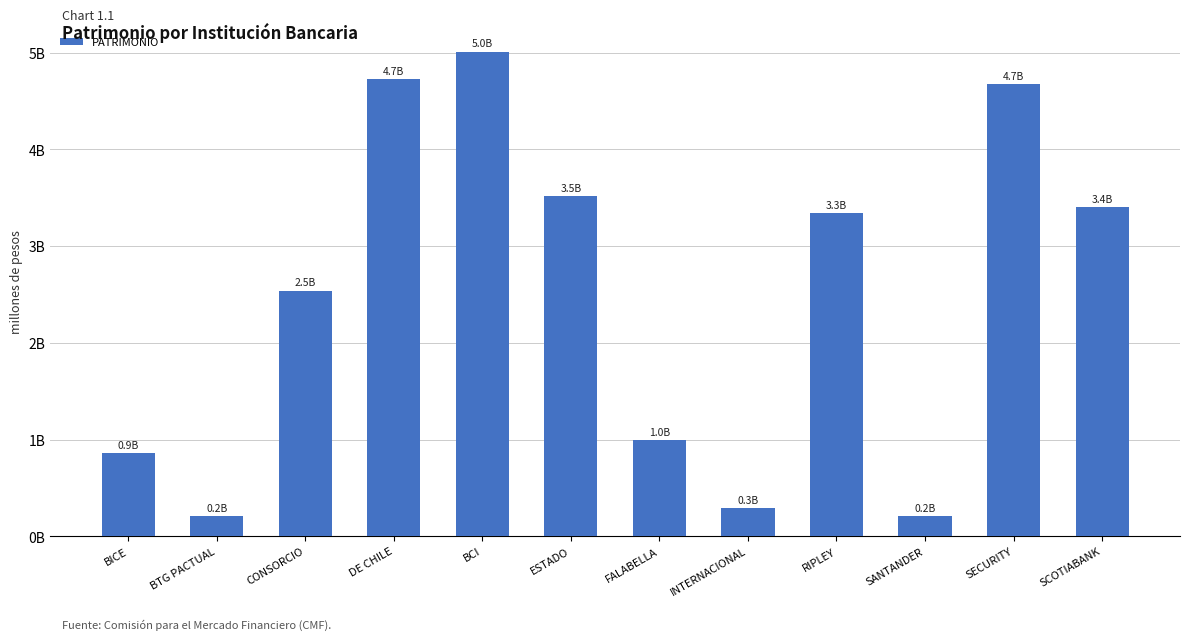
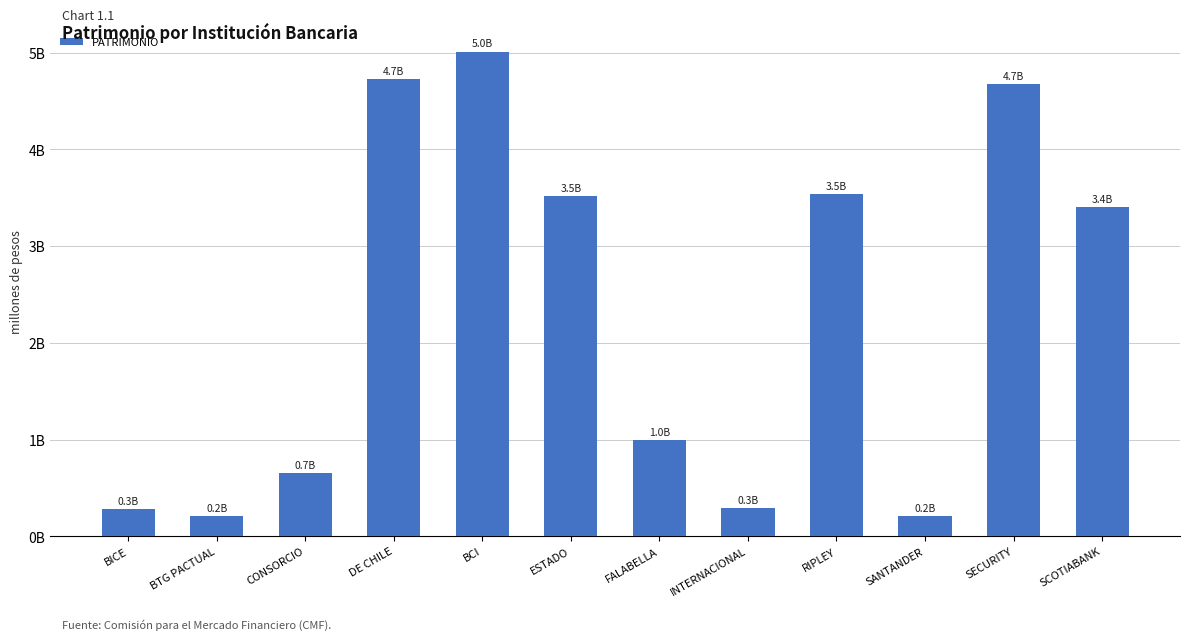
  {
-   "BICE": "0.9B",
+   "BICE": "0.3B",
    "BTG PACTUAL": "0.2B",
-   "CONSORCIO": "2.5B",
+   "CONSORCIO": "0.7B",
    "DE CHILE": "4.7B",
    "BCI": "5.0B",
    "ESTADO": "3.5B",
    "FALABELLA": "1.0B",
    "INTERNACIONAL": "0.3B",
-   "RIPLEY": "3.3B",
+   "RIPLEY": "3.5B",
    "SANTANDER": "0.2B",
    "SECURITY": "4.7B",
    "SCOTIABANK": "3.4B"
  }
